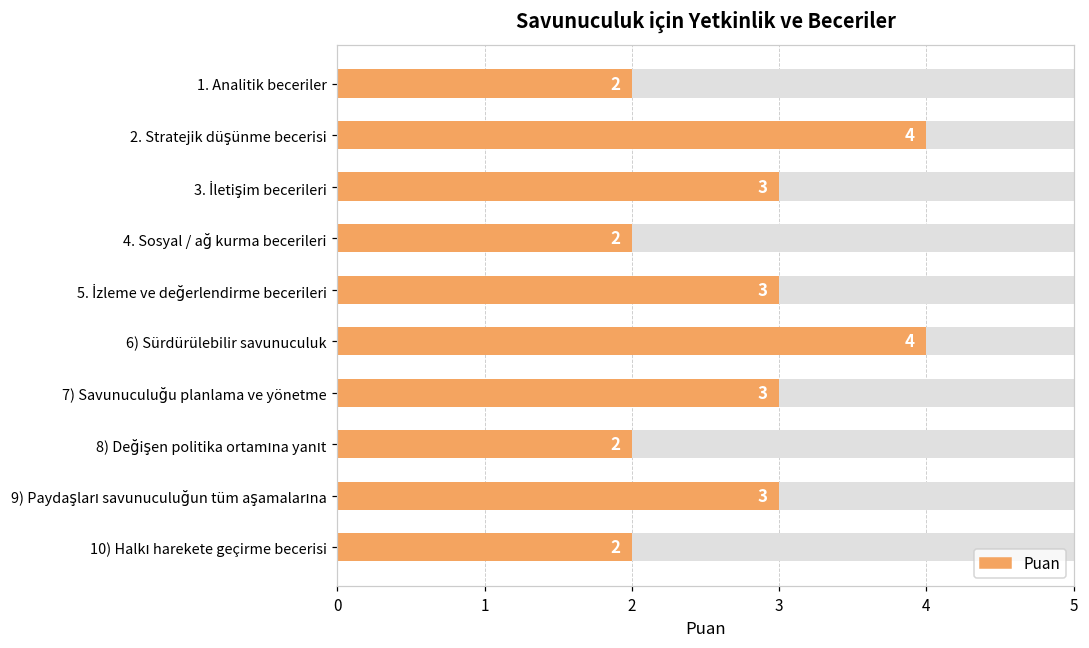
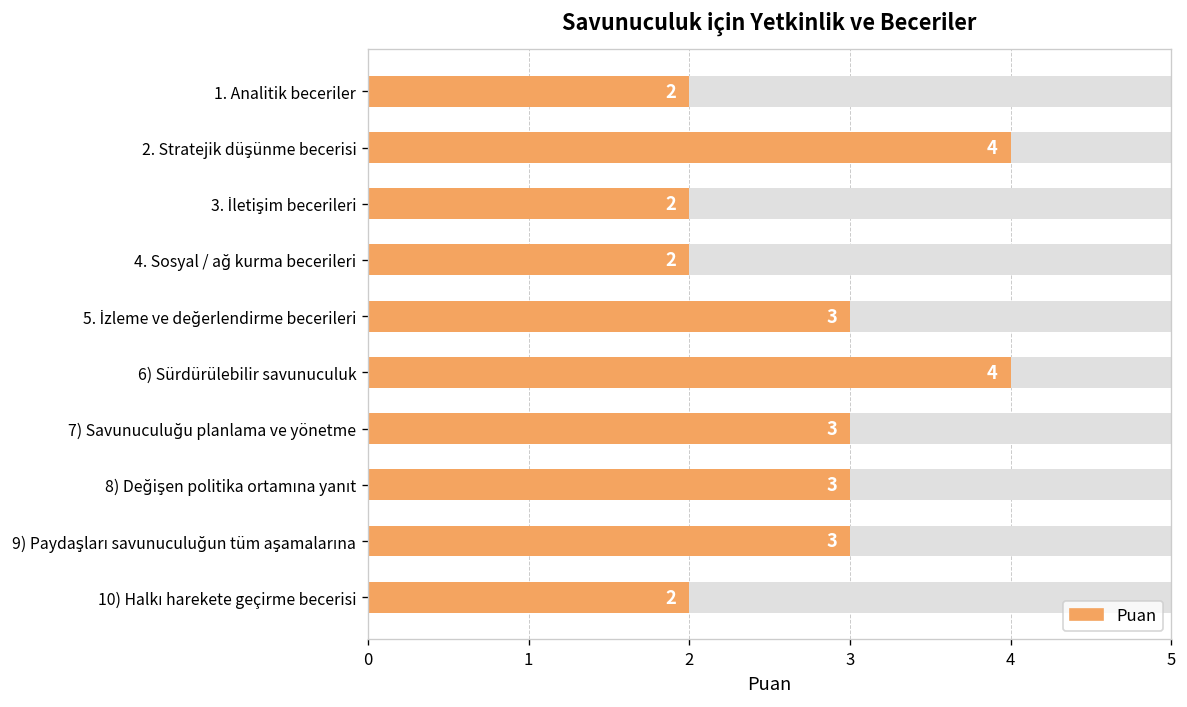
  {
    "Puan": {
-     "3. İletişim becerileri": 3,
-     "8) Değişen politika ortamına yanıt": 2
+     "3. İletişim becerileri": 2,
+     "8) Değişen politika ortamına yanıt": 3
    }
  }
